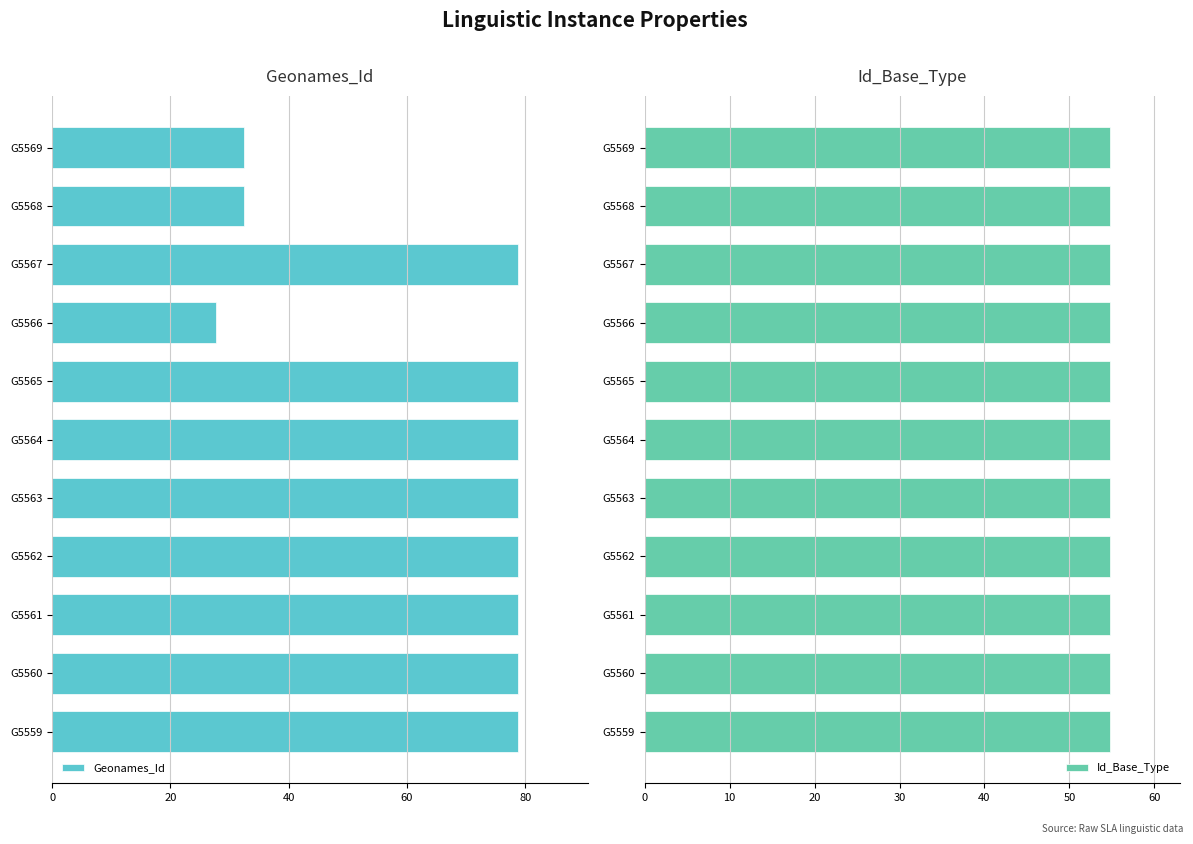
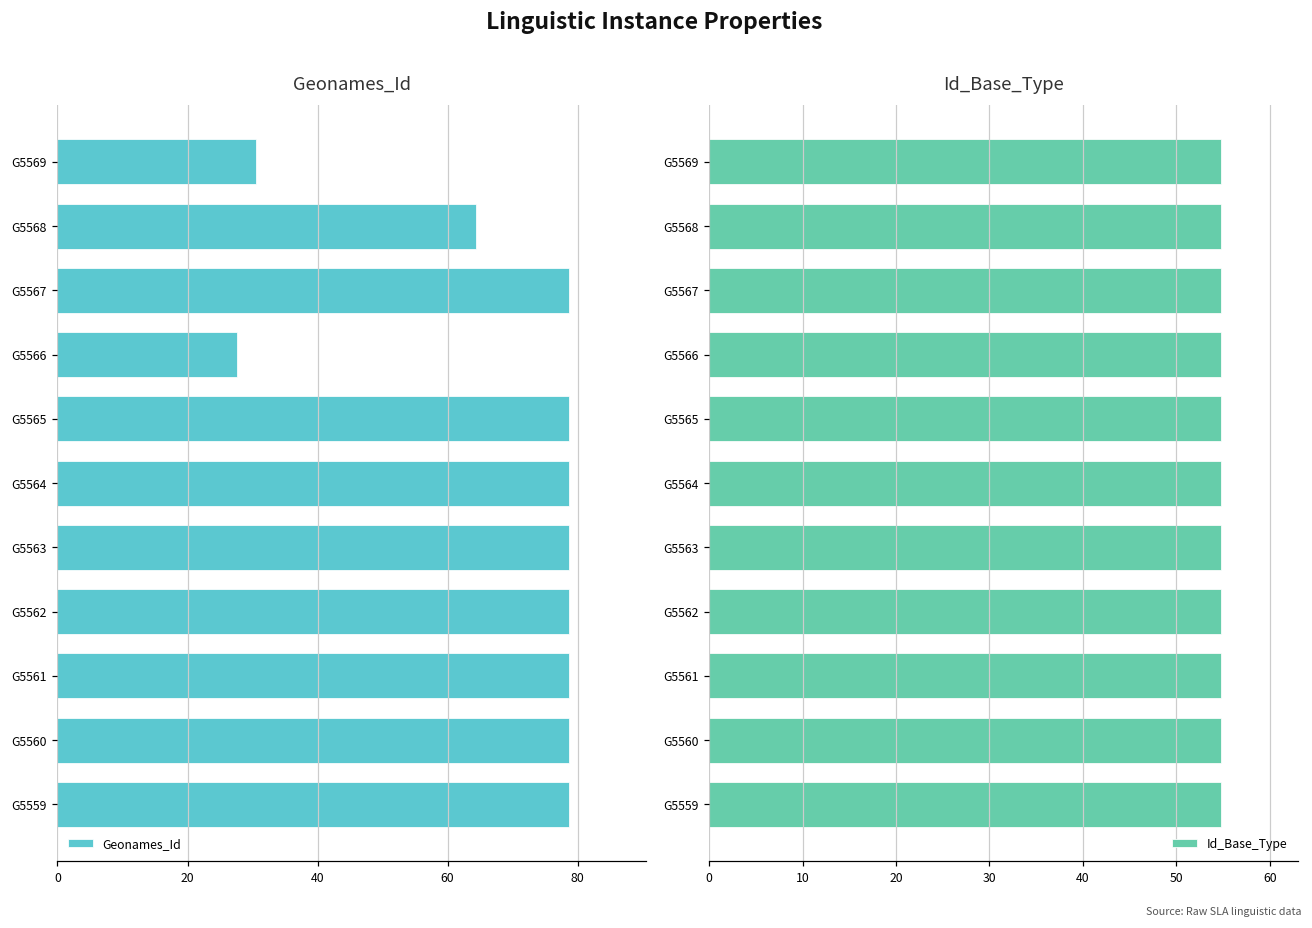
  {
    "Geonames_Id": {
-     "G5569": 32,
-     "G5568": 32,
+     "G5569": 31,
+     "G5568": 64,
      "G5567": 79,
      "G5566": 28,
      "G5565": 79,
      "G5564": 79,
      "G5563": 79,
      "G5562": 79,
      "G5561": 79,
      "G5560": 79,
      "G5559": 79
    },
    "Id_Base_Type": {
      "G5569": 55,
      "G5568": 55,
      "G5567": 55,
      "G5566": 55,
      "G5565": 55,
      "G5564": 55,
      "G5563": 55,
      "G5562": 55,
      "G5561": 55,
      "G5560": 55,
      "G5559": 55
    }
  }
